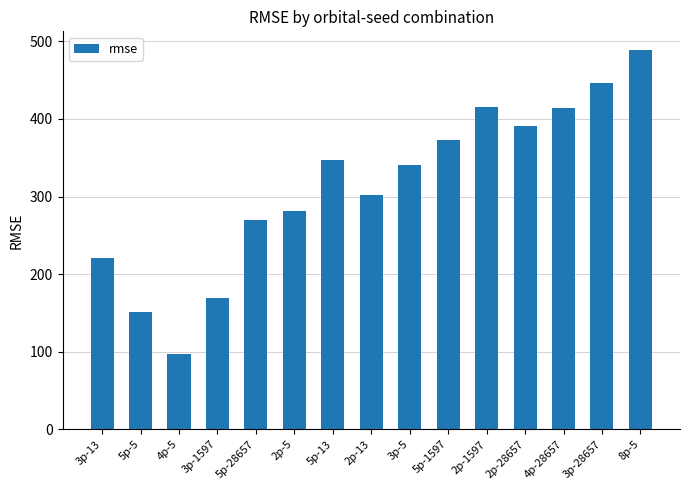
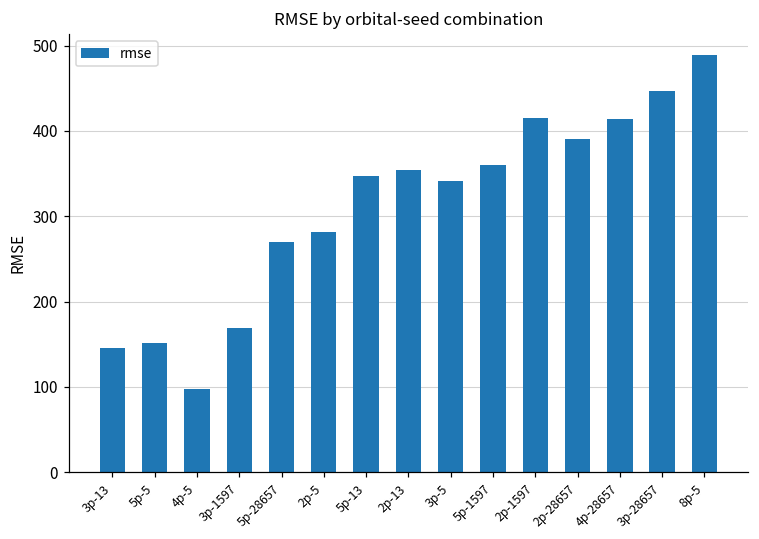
  {
-   "3p-13": 220,
+   "3p-13": 150,
    "5p-5": 150,
    "4p-5": 100,
    "3p-1597": 170,
    "5p-28657": 270,
    "2p-5": 280,
    "5p-13": 350,
-   "2p-13": 300,
+   "2p-13": 350,
    "3p-5": 340,
-   "5p-1597": 370,
+   "5p-1597": 360,
    "2p-1597": 420,
    "2p-28657": 390,
    "4p-28657": 410,
    "3p-28657": 450,
    "8p-5": 490
  }
